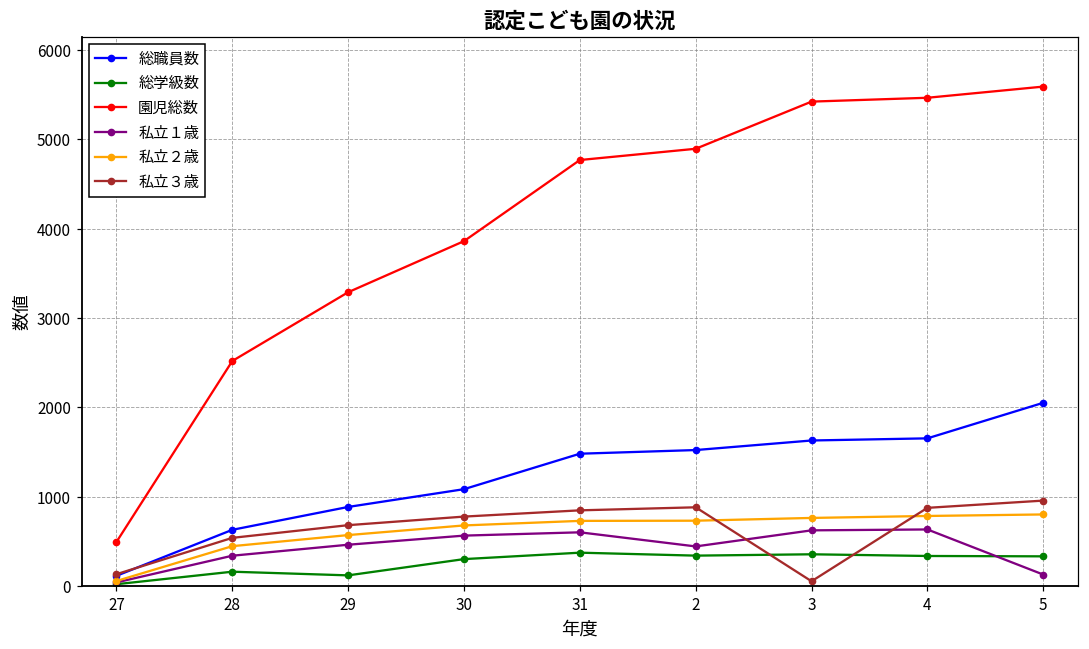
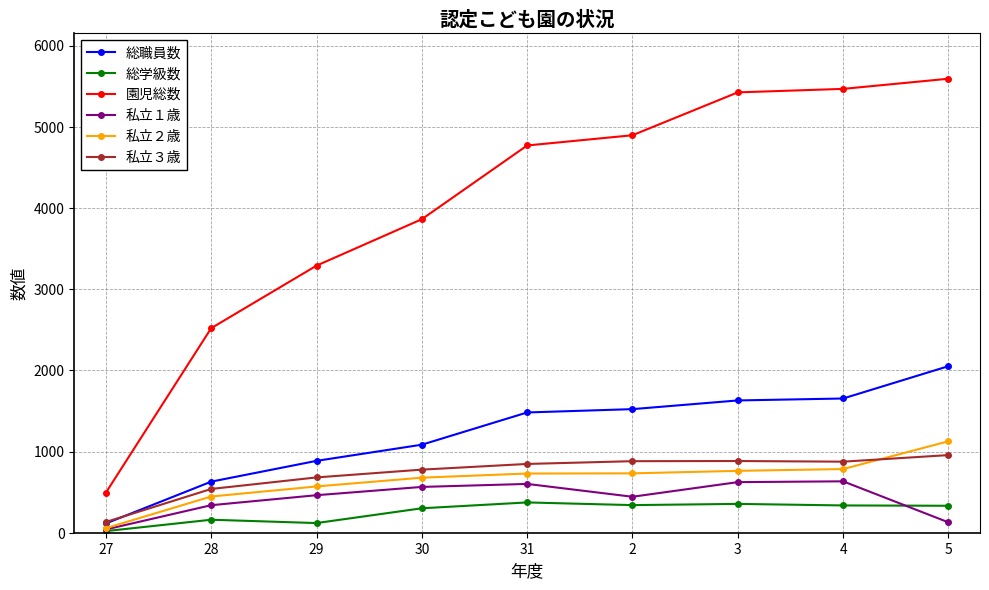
  {
    "総職員数": {
      "28": 600,
      "29": 900,
      "30": 1100,
      "31": 1500,
      "2": 1500,
      "3": 1600,
      "4": 1700,
      "5": 2100
    },
    "総学級数": {
      "28": 200,
      "29": 100,
      "30": 300,
      "31": 400,
      "2": 300,
      "3": 400,
      "4": 300,
      "5": 300
    },
    "園児総数": {
      "27": 500,
      "28": 2500,
      "29": 3300,
      "30": 3900,
      "31": 4800,
      "2": 4900,
      "3": 5400,
      "4": 5500,
      "5": 5600
    },
    "私立１歳": {
      "28": 300,
      "29": 500,
      "30": 600,
      "31": 600,
      "2": 400,
      "3": 600,
      "4": 600,
      "5": 100
    },
    "私立２歳": {
      "28": 400,
      "29": 600,
      "30": 700,
      "31": 700,
      "2": 700,
      "3": 800,
      "4": 800,
-     "5": 800
+     "5": 1100
    },
    "私立３歳": {
      "28": 500,
      "29": 700,
      "30": 800,
      "31": 800,
      "2": 900,
-     "3": 100,
+     "3": 900,
      "4": 900,
      "5": 1000
    }
  }
